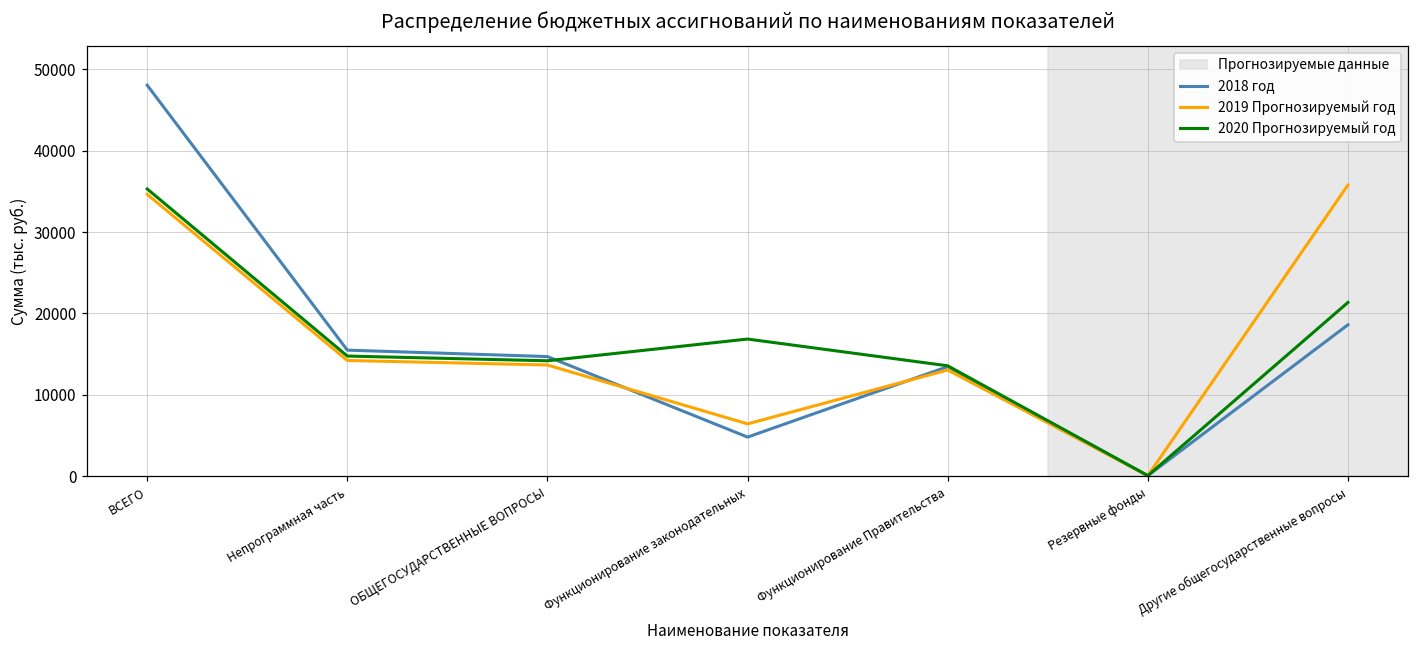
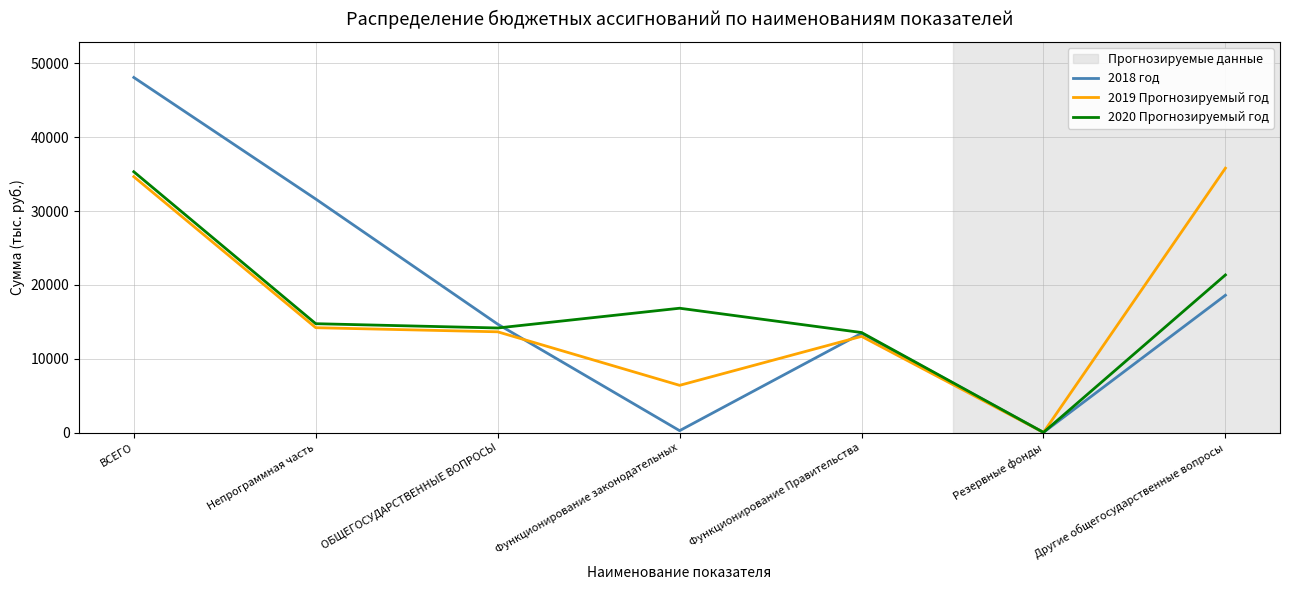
  {
    "2018 год": {
      "ВСЕГО": 48000,
-     "Непрограммная часть": 15000,
+     "Непрограммная часть": 32000,
      "ОБЩЕГОСУДАРСТВЕННЫЕ ВОПРОСЫ": 15000,
-     "Функционирование законодательных": 5000,
+     "Функционирование законодательных": 0,
      "Другие общегосударственные вопросы": 19000
    },
    "2019 Прогнозируемый год": {
      "ВСЕГО": 35000,
      "Непрограммная часть": 14000,
      "ОБЩЕГОСУДАРСТВЕННЫЕ ВОПРОСЫ": 14000,
      "Функционирование законодательных": 6000,
      "Функционирование Правительства": 13000,
      "Другие общегосударственные вопросы": 36000
    },
    "2020 Прогнозируемый год": {
      "ВСЕГО": 35000,
      "Непрограммная часть": 15000,
      "ОБЩЕГОСУДАРСТВЕННЫЕ ВОПРОСЫ": 14000,
      "Функционирование законодательных": 17000,
      "Другие общегосударственные вопросы": 21000
    }
  }
